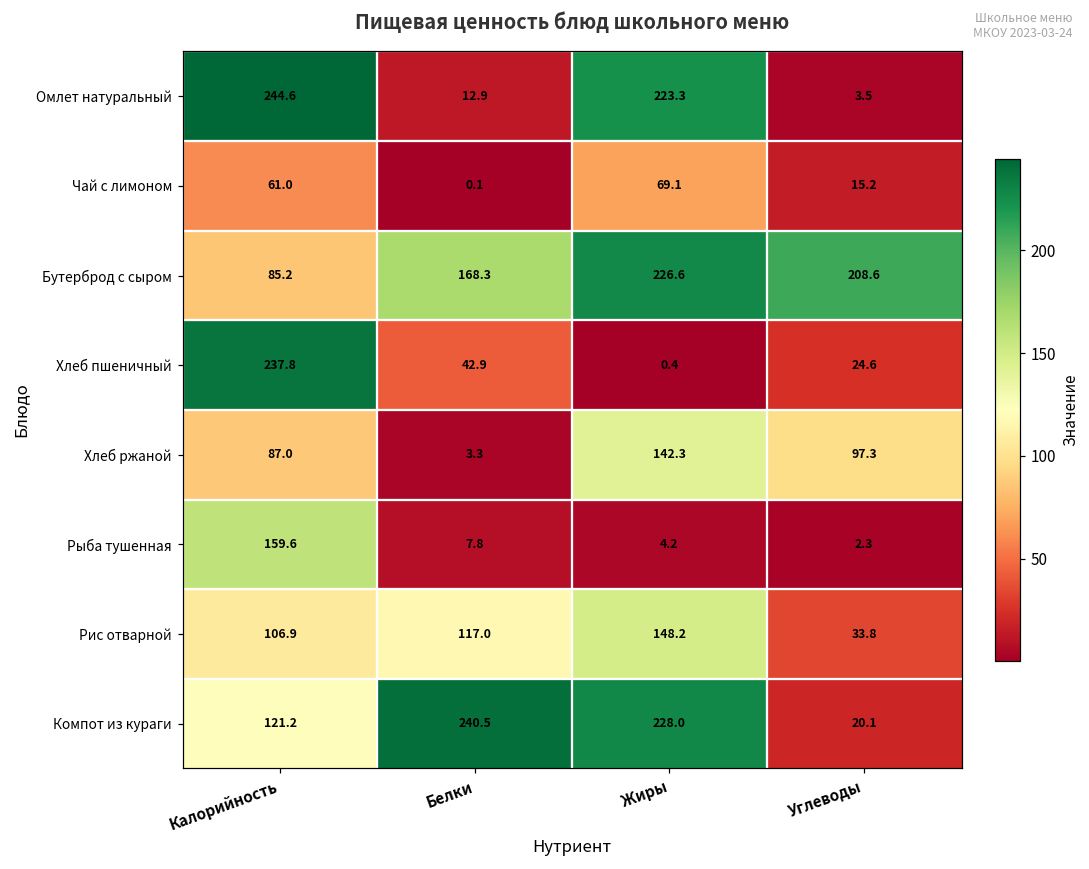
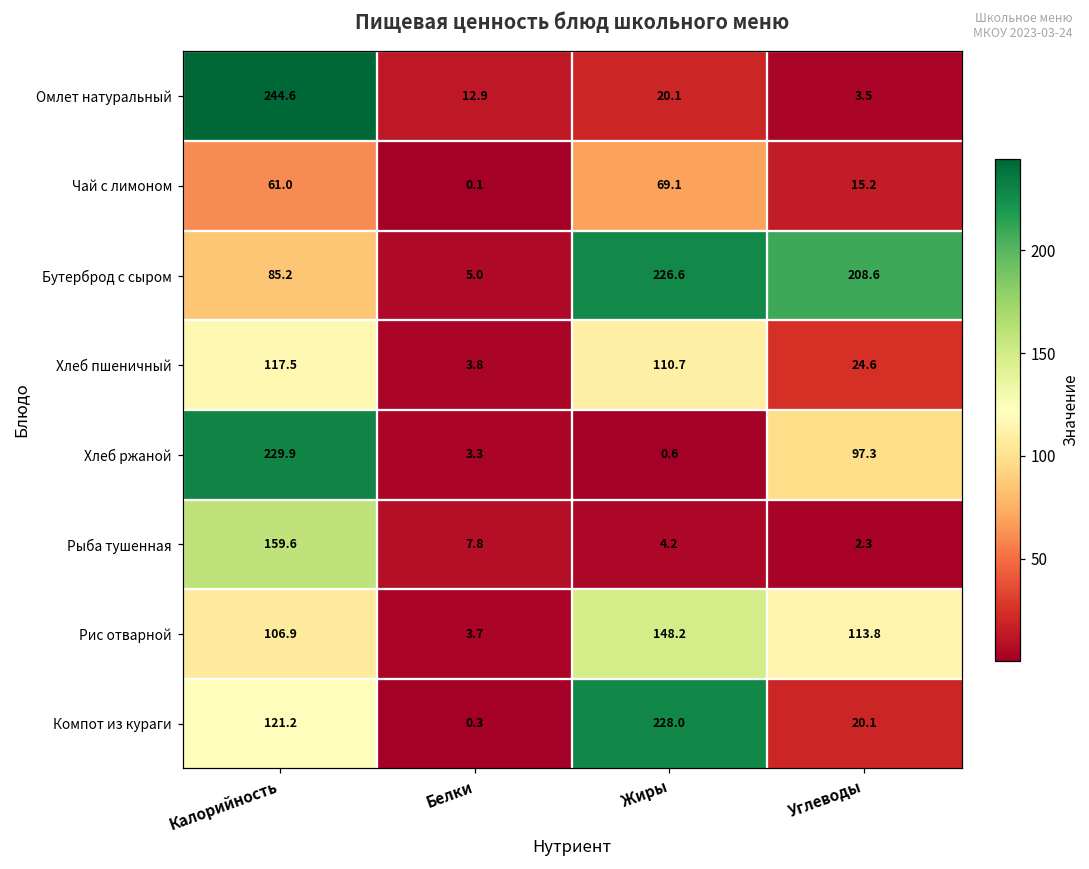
  {
    "Омлет натуральный": {
      "Калорийность": 244.6,
      "Белки": 12.9,
-     "Жиры": 223.3,
+     "Жиры": 20.1,
      "Углеводы": 3.5
    },
    "Чай с лимоном": {
      "Калорийность": 61.0,
      "Белки": 0.1,
      "Жиры": 69.1,
      "Углеводы": 15.2
    },
    "Бутерброд с сыром": {
      "Калорийность": 85.2,
-     "Белки": 168.3,
+     "Белки": 5.0,
      "Жиры": 226.6,
      "Углеводы": 208.6
    },
    "Хлеб пшеничный": {
-     "Калорийность": 237.8,
-     "Белки": 42.9,
-     "Жиры": 0.4,
+     "Калорийность": 117.5,
+     "Белки": 3.8,
+     "Жиры": 110.7,
      "Углеводы": 24.6
    },
    "Хлеб ржаной": {
-     "Калорийность": 87.0,
+     "Калорийность": 229.9,
      "Белки": 3.3,
-     "Жиры": 142.3,
+     "Жиры": 0.6,
      "Углеводы": 97.3
    },
    "Рыба тушенная": {
      "Калорийность": 159.6,
      "Белки": 7.8,
      "Жиры": 4.2,
      "Углеводы": 2.3
    },
    "Рис отварной": {
      "Калорийность": 106.9,
-     "Белки": 117.0,
+     "Белки": 3.7,
      "Жиры": 148.2,
-     "Углеводы": 33.8
+     "Углеводы": 113.8
    },
    "Компот из кураги": {
      "Калорийность": 121.2,
-     "Белки": 240.5,
+     "Белки": 0.3,
      "Жиры": 228.0,
      "Углеводы": 20.1
    }
  }
